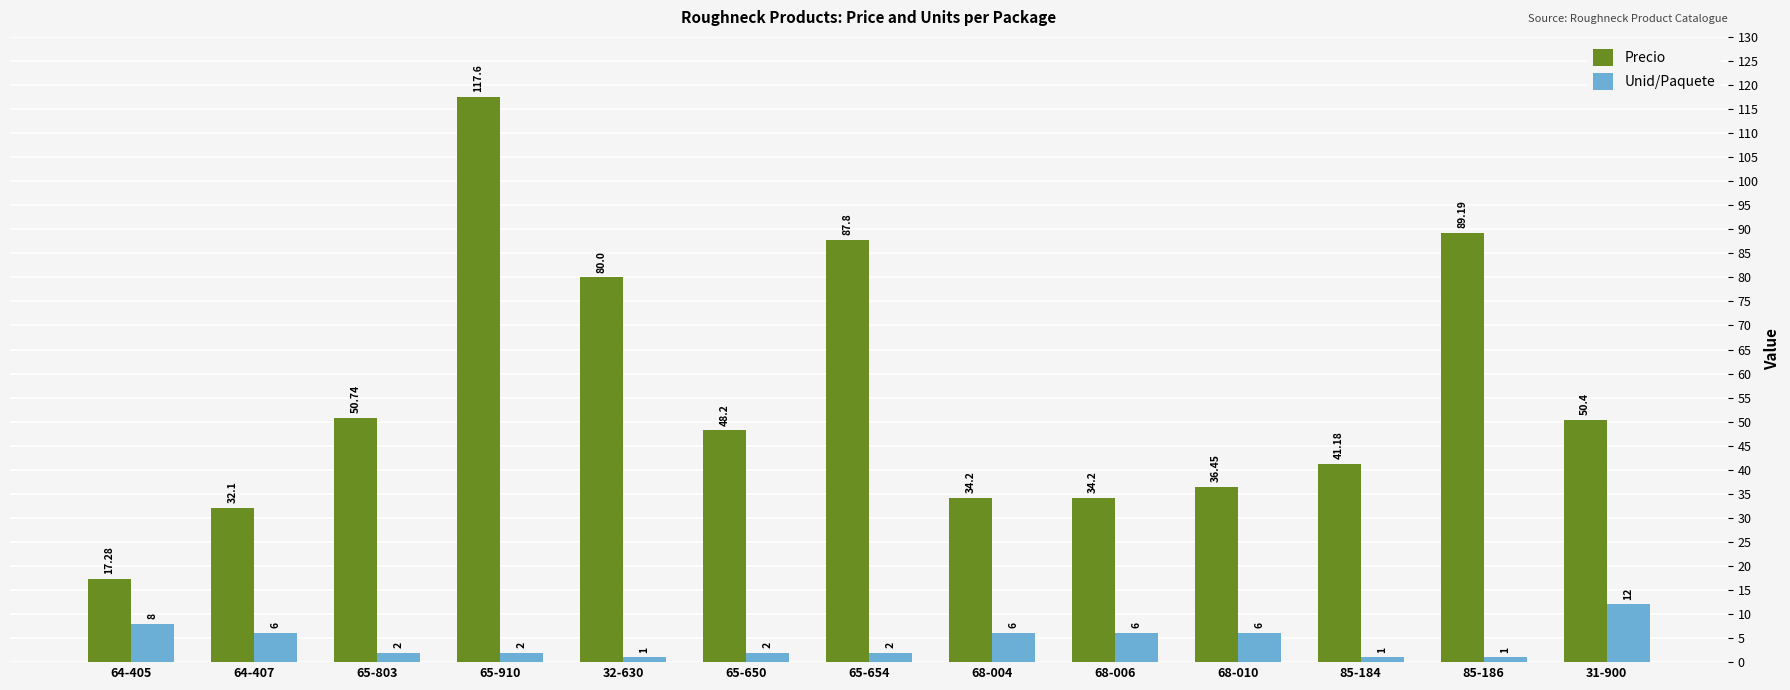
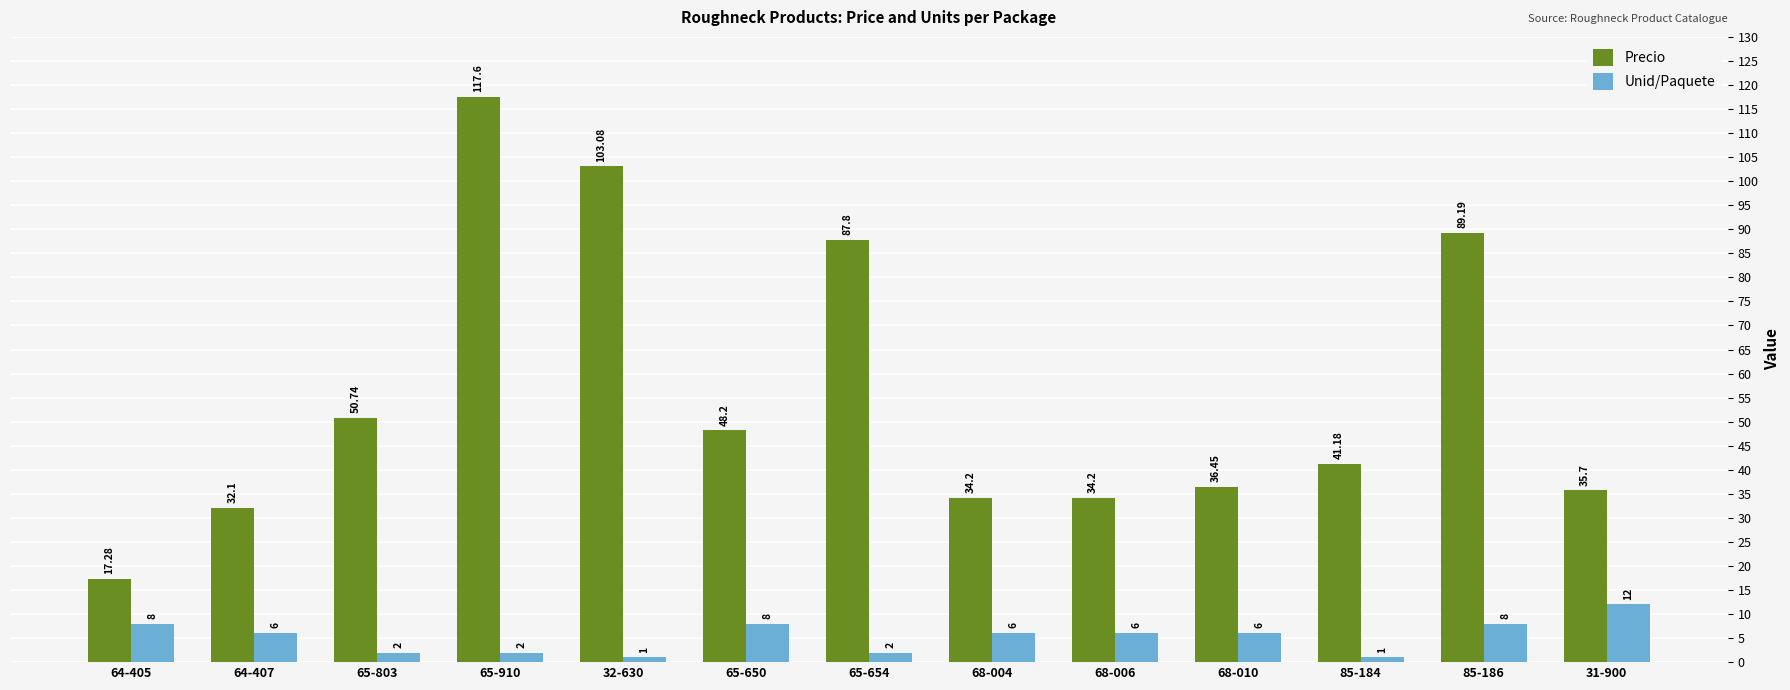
  {
    "Precio": {
      "64-405": 17.28,
      "64-407": 32.1,
      "65-803": 50.74,
      "65-910": 117.6,
-     "32-630": 80.0,
+     "32-630": 103.08,
      "65-650": 48.2,
      "65-654": 87.8,
      "68-004": 34.2,
      "68-006": 34.2,
      "68-010": 36.45,
      "85-184": 41.18,
      "85-186": 89.19,
-     "31-900": 50.4
+     "31-900": 35.7
    },
    "Unid/Paquete": {
      "64-405": 8,
      "64-407": 6,
      "65-803": 2,
      "65-910": 2,
      "32-630": 1,
-     "65-650": 2,
+     "65-650": 8,
      "65-654": 2,
      "68-004": 6,
      "68-006": 6,
      "68-010": 6,
      "85-184": 1,
-     "85-186": 1,
+     "85-186": 8,
      "31-900": 12
    }
  }
